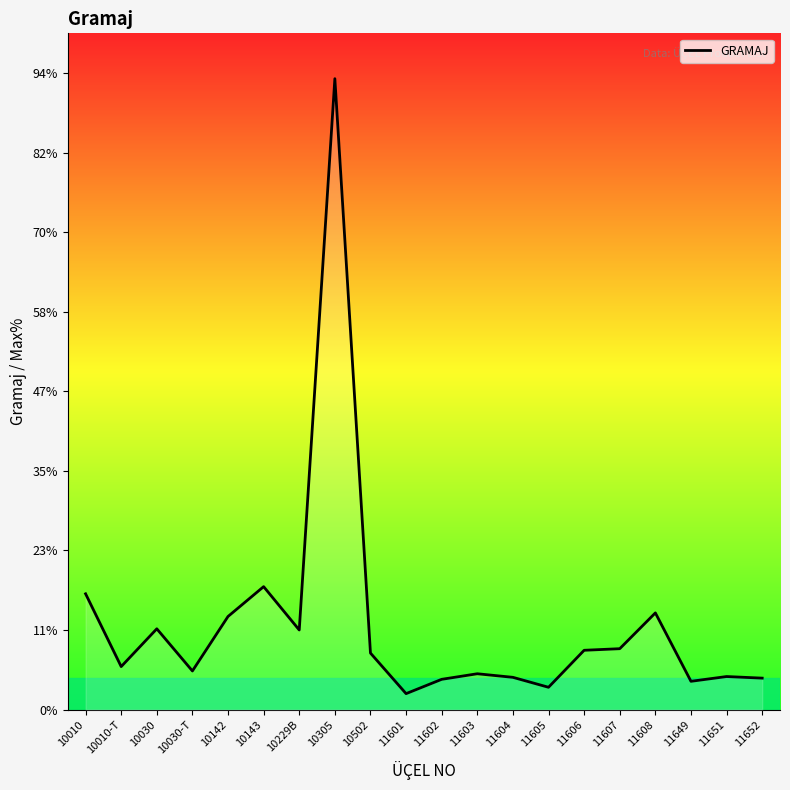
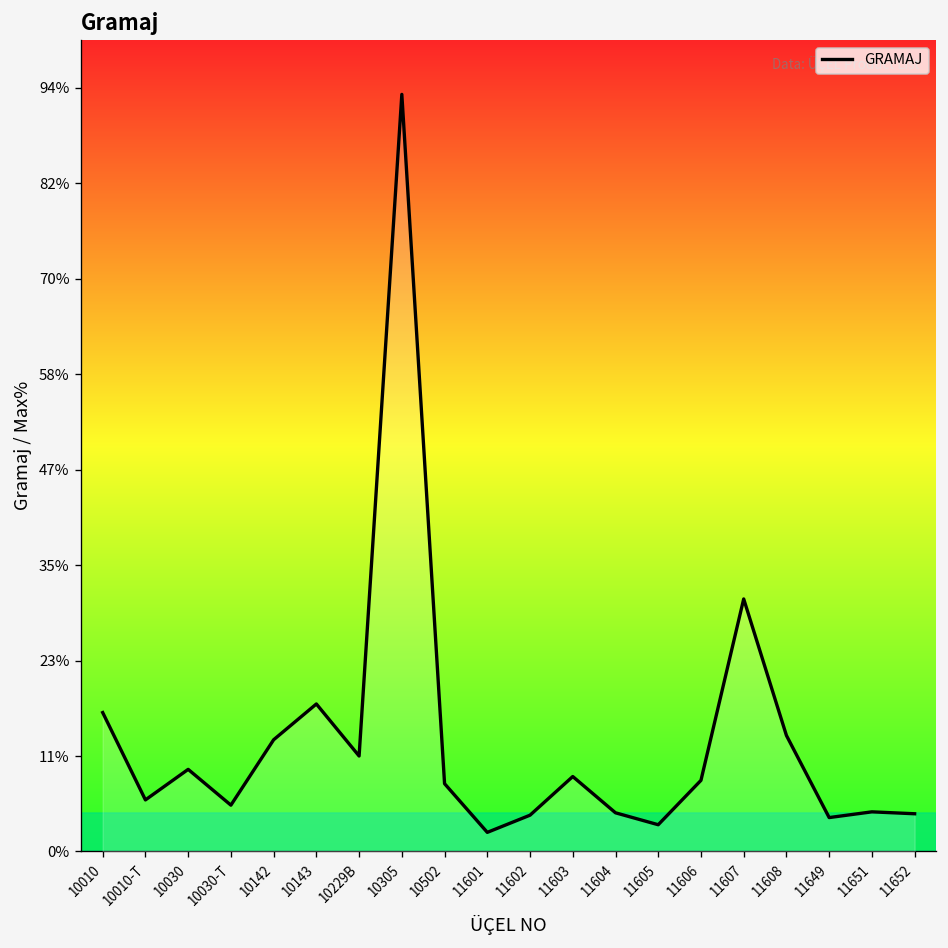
  {
    "10010": "17%",
    "10010-T": "6%",
-   "10030": "12%",
+   "10030": "10%",
    "10030-T": "6%",
    "10142": "14%",
    "10143": "18%",
    "10229B": "12%",
    "10305": "93%",
    "10502": "8%",
-   "11603": "5%",
+   "11603": "9%",
    "11604": "5%",
    "11606": "9%",
-   "11607": "9%",
+   "11607": "31%",
    "11608": "14%",
    "11651": "5%"
  }
